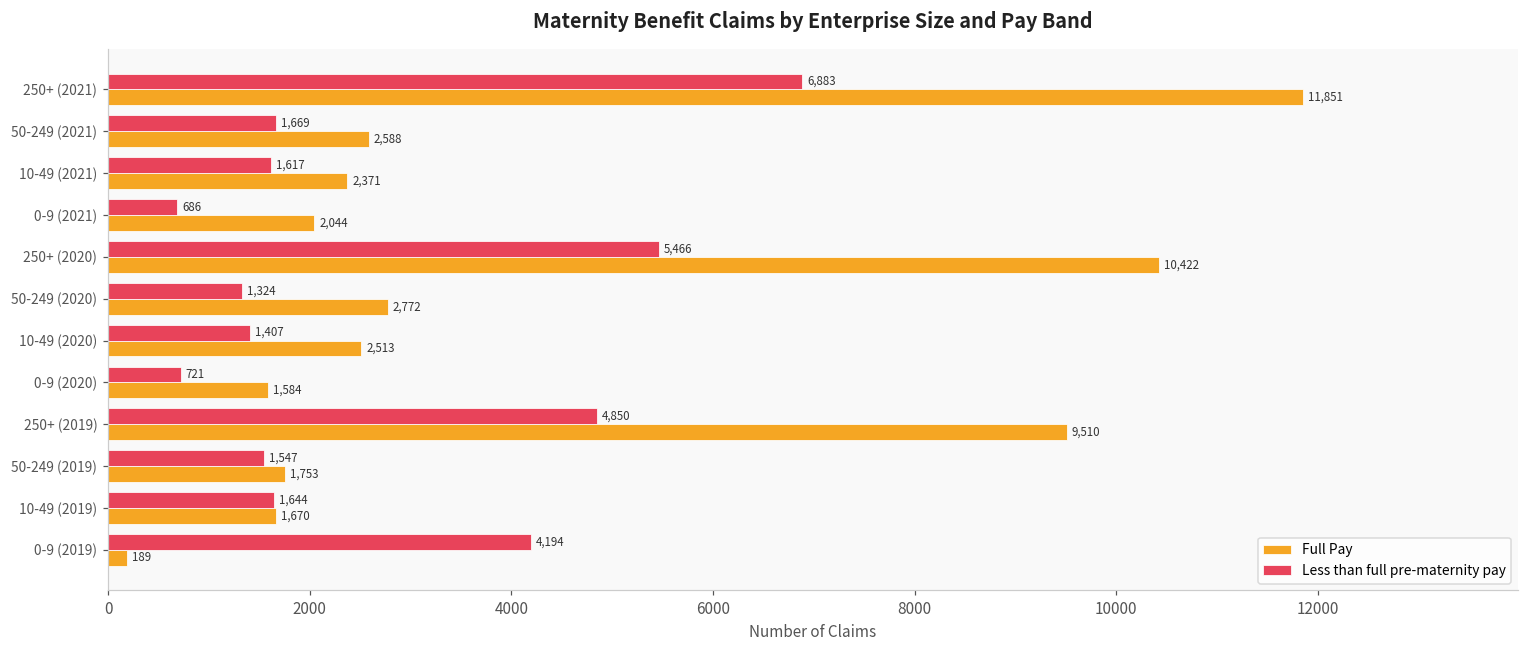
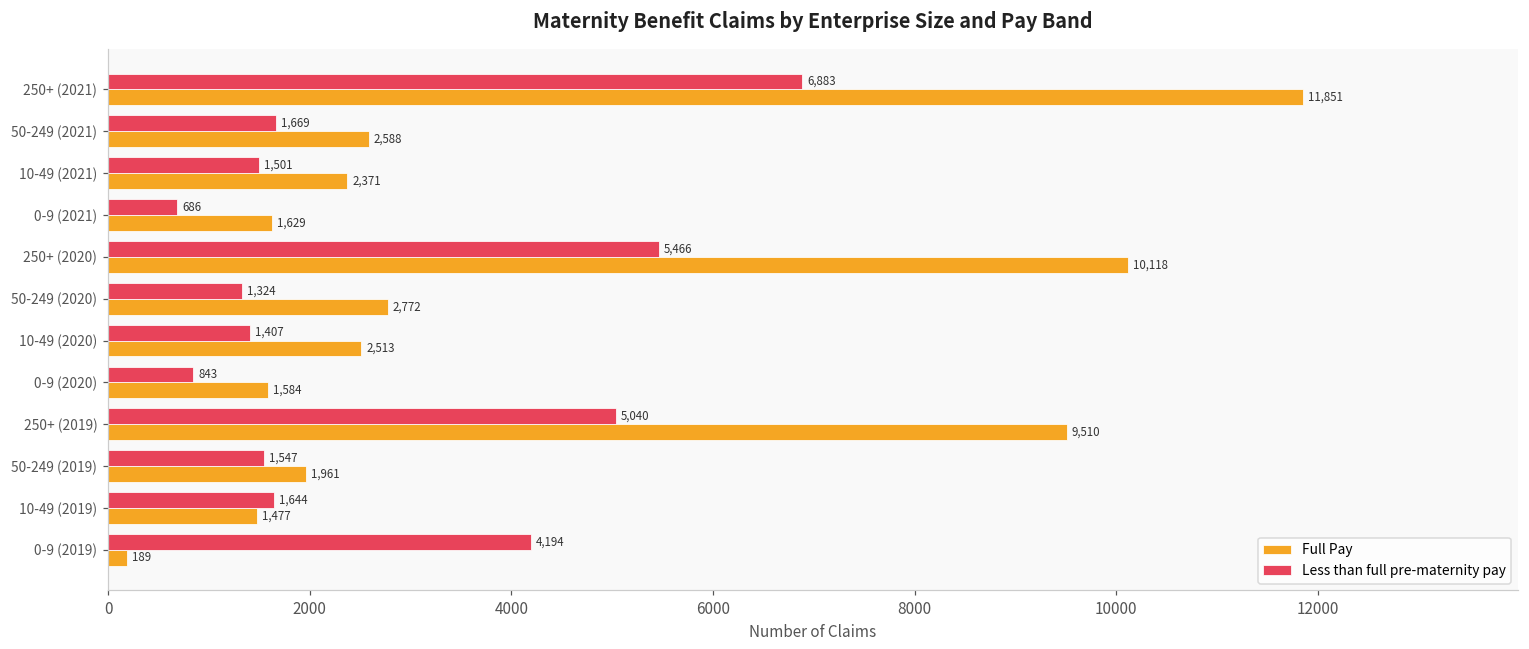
  {
    "Full Pay": {
      "250+ (2021)": "11,851",
      "50-249 (2021)": "2,588",
      "10-49 (2021)": "2,371",
-     "0-9 (2021)": "2,044",
-     "250+ (2020)": "10,422",
+     "0-9 (2021)": "1,629",
+     "250+ (2020)": "10,118",
      "50-249 (2020)": "2,772",
      "10-49 (2020)": "2,513",
      "0-9 (2020)": "1,584",
      "250+ (2019)": "9,510",
-     "50-249 (2019)": "1,753",
-     "10-49 (2019)": "1,670",
+     "50-249 (2019)": "1,961",
+     "10-49 (2019)": "1,477",
      "0-9 (2019)": "189"
    },
    "Less than full pre-maternity pay": {
      "250+ (2021)": "6,883",
      "50-249 (2021)": "1,669",
-     "10-49 (2021)": "1,617",
+     "10-49 (2021)": "1,501",
      "0-9 (2021)": "686",
      "250+ (2020)": "5,466",
      "50-249 (2020)": "1,324",
      "10-49 (2020)": "1,407",
-     "0-9 (2020)": "721",
-     "250+ (2019)": "4,850",
+     "0-9 (2020)": "843",
+     "250+ (2019)": "5,040",
      "50-249 (2019)": "1,547",
      "10-49 (2019)": "1,644",
      "0-9 (2019)": "4,194"
    }
  }
